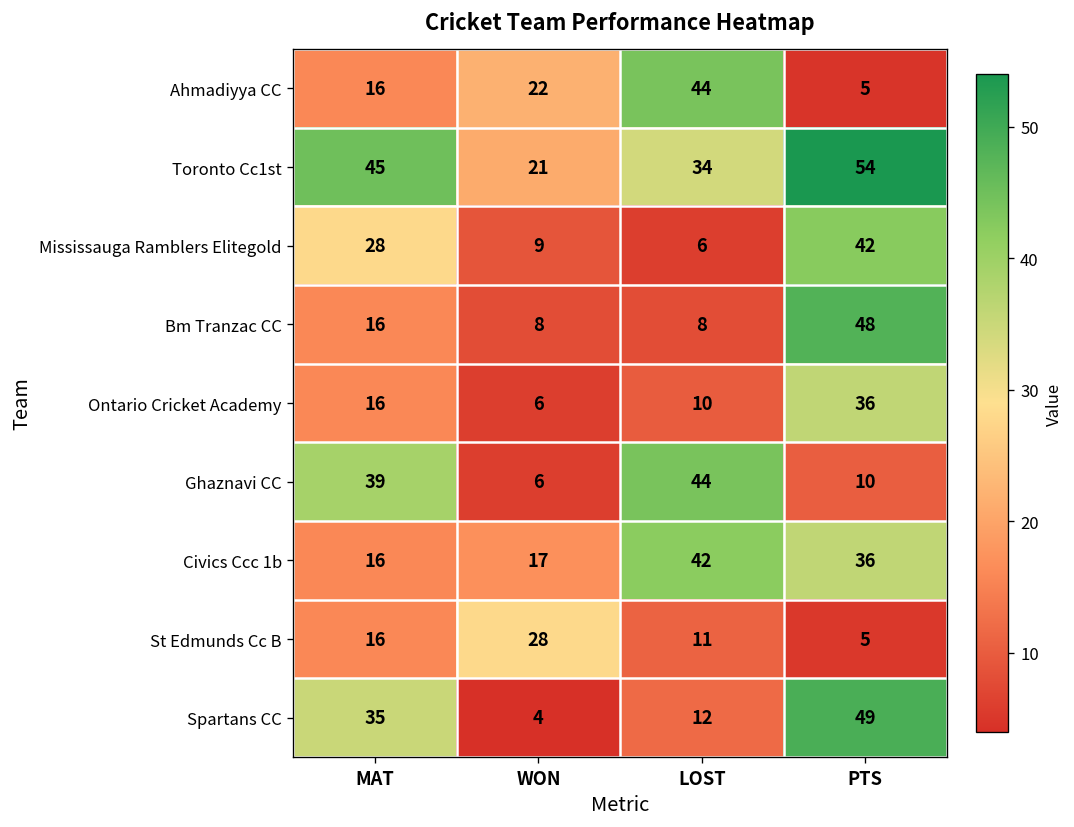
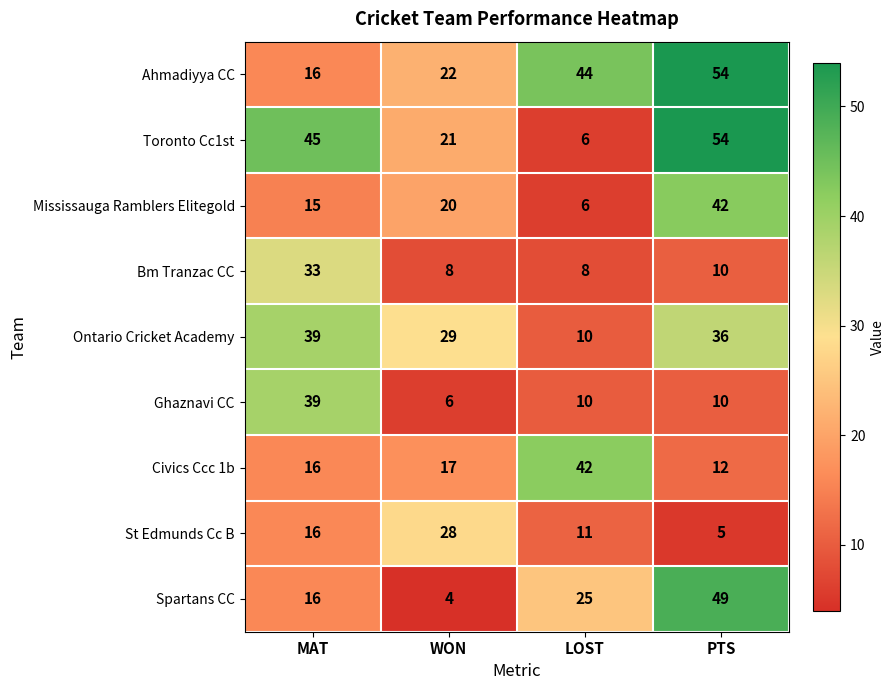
  {
    "Ahmadiyya CC": {
      "MAT": 16,
      "WON": 22,
      "LOST": 44,
-     "PTS": 5
+     "PTS": 54
    },
    "Toronto Cc1st": {
      "MAT": 45,
      "WON": 21,
-     "LOST": 34,
+     "LOST": 6,
      "PTS": 54
    },
    "Mississauga Ramblers Elitegold": {
-     "MAT": 28,
-     "WON": 9,
+     "MAT": 15,
+     "WON": 20,
      "LOST": 6,
      "PTS": 42
    },
    "Bm Tranzac CC": {
-     "MAT": 16,
+     "MAT": 33,
      "WON": 8,
      "LOST": 8,
-     "PTS": 48
+     "PTS": 10
    },
    "Ontario Cricket Academy": {
-     "MAT": 16,
-     "WON": 6,
+     "MAT": 39,
+     "WON": 29,
      "LOST": 10,
      "PTS": 36
    },
    "Ghaznavi CC": {
      "MAT": 39,
      "WON": 6,
-     "LOST": 44,
+     "LOST": 10,
      "PTS": 10
    },
    "Civics Ccc 1b": {
      "MAT": 16,
      "WON": 17,
      "LOST": 42,
-     "PTS": 36
+     "PTS": 12
    },
    "St Edmunds Cc B": {
      "MAT": 16,
      "WON": 28,
      "LOST": 11,
      "PTS": 5
    },
    "Spartans CC": {
-     "MAT": 35,
+     "MAT": 16,
      "WON": 4,
-     "LOST": 12,
+     "LOST": 25,
      "PTS": 49
    }
  }
